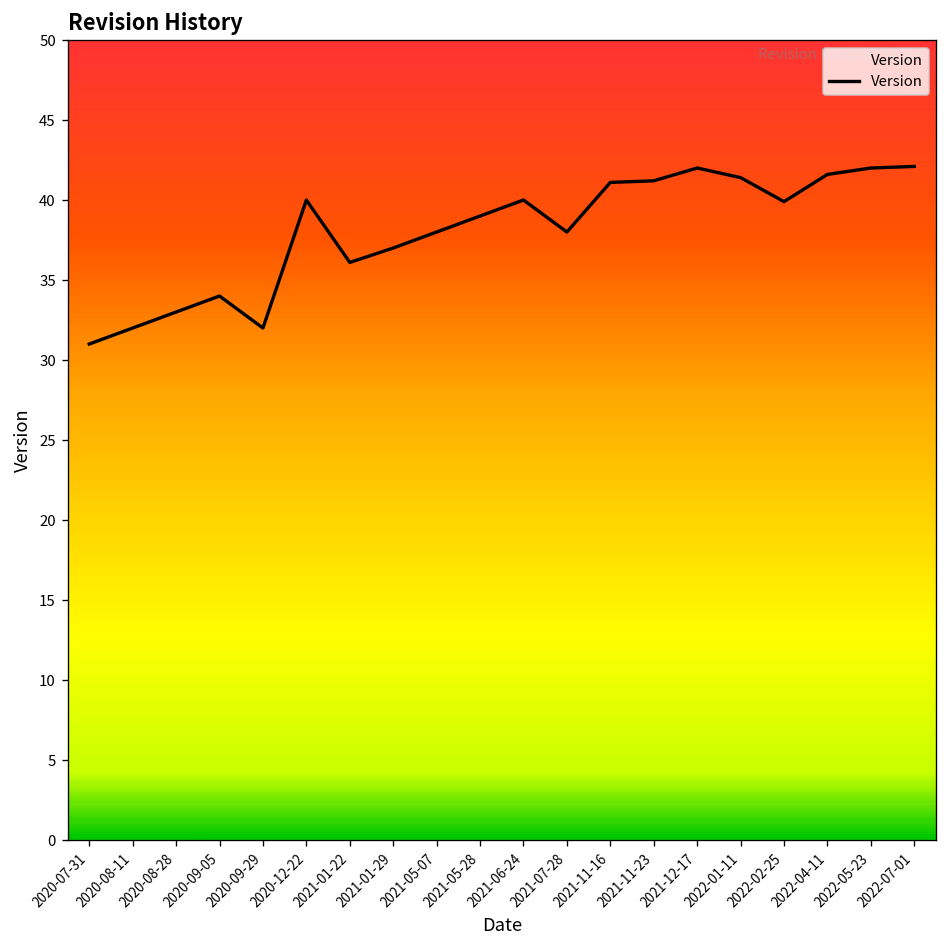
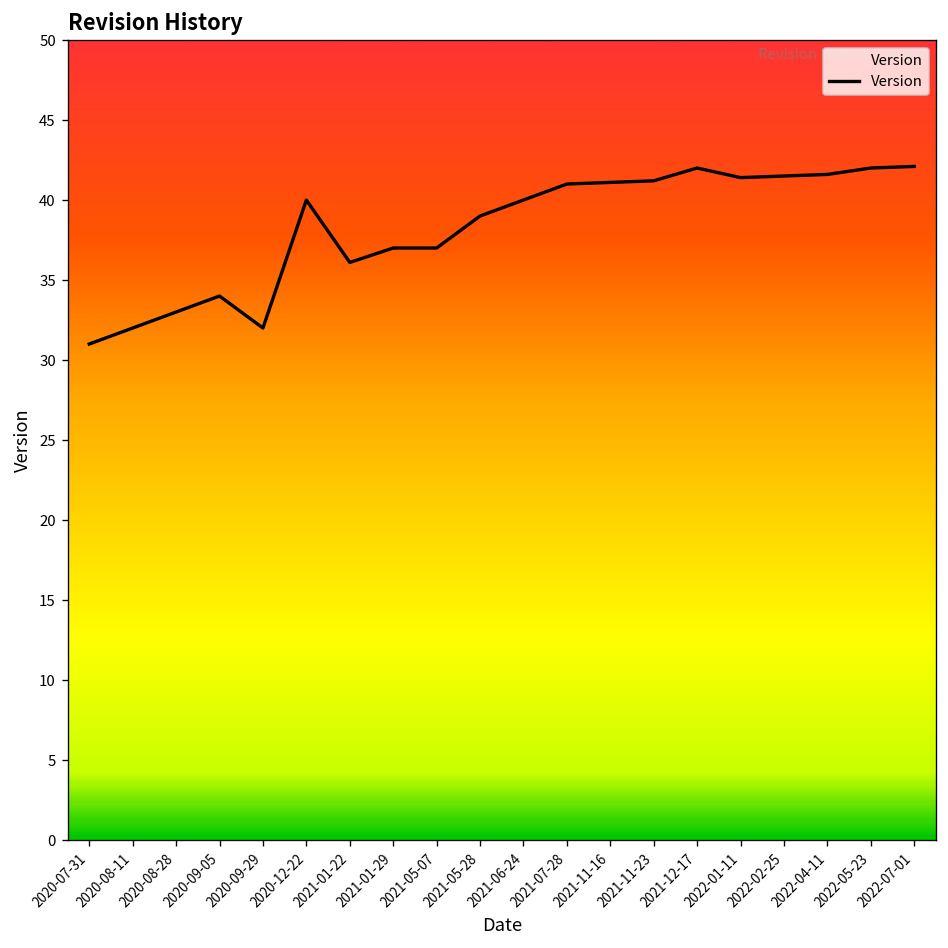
  {
    "2020-07-31": 31.0,
    "2020-08-11": 32.0,
    "2020-08-28": 33.0,
    "2020-09-05": 34.0,
    "2020-09-29": 32.0,
    "2020-12-22": 40.0,
    "2021-01-22": 36.1,
    "2021-01-29": 37.0,
-   "2021-05-07": 38,
+   "2021-05-07": 37,
    "2021-05-28": 39.0,
    "2021-06-24": 40.0,
-   "2021-07-28": 38,
+   "2021-07-28": 41,
    "2021-11-16": 41.1,
    "2021-11-23": 41.2,
    "2021-12-17": 42.0,
    "2022-01-11": 41.4,
-   "2022-02-25": 39.9,
+   "2022-02-25": 41.5,
    "2022-04-11": 41.6,
    "2022-05-23": 42.0,
    "2022-07-01": 42.1
  }
